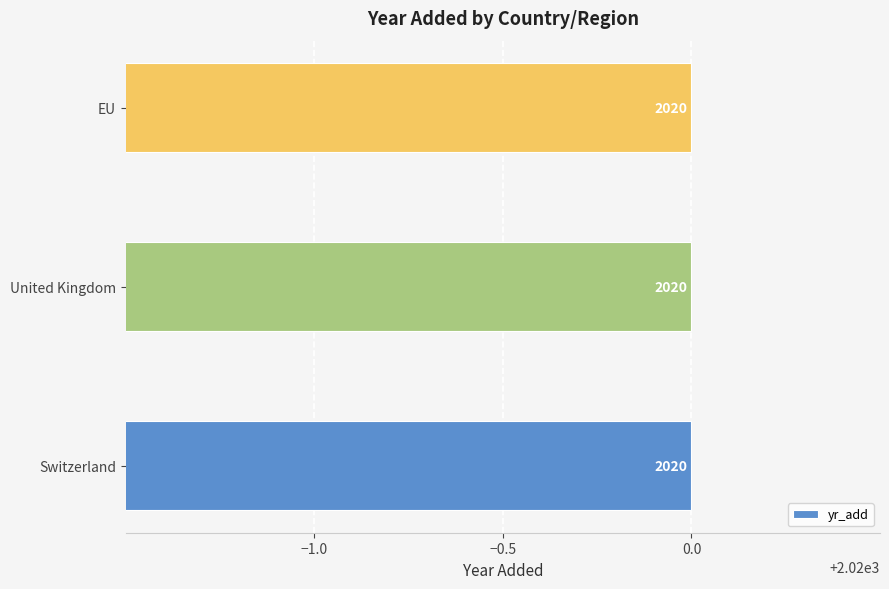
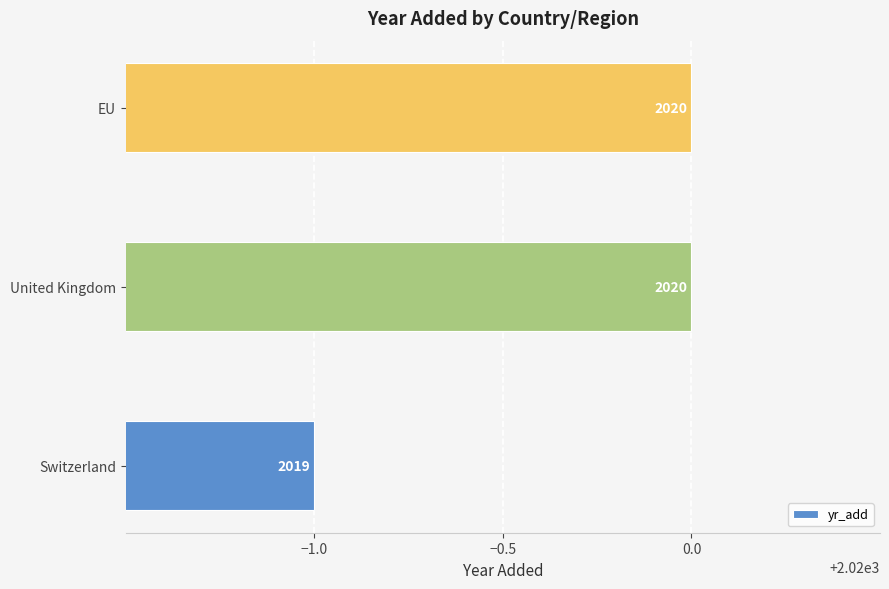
  {
    "EU": 2020,
    "United Kingdom": 2020,
-   "Switzerland": 2020
+   "Switzerland": 2019
  }
